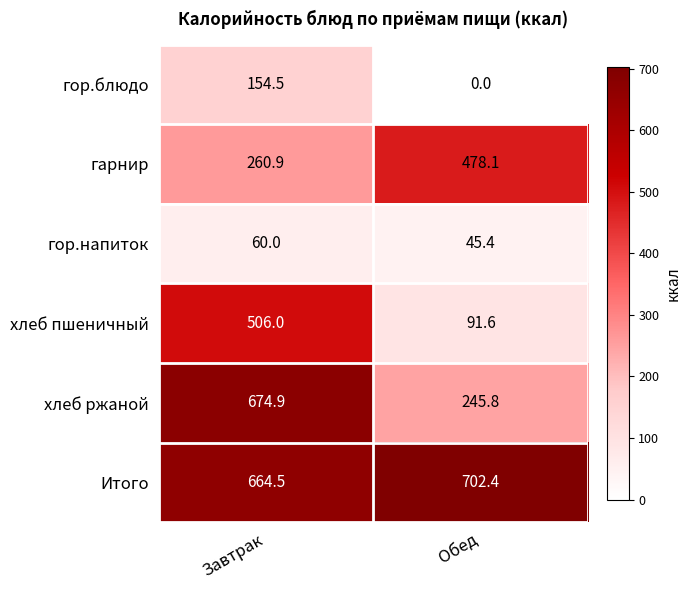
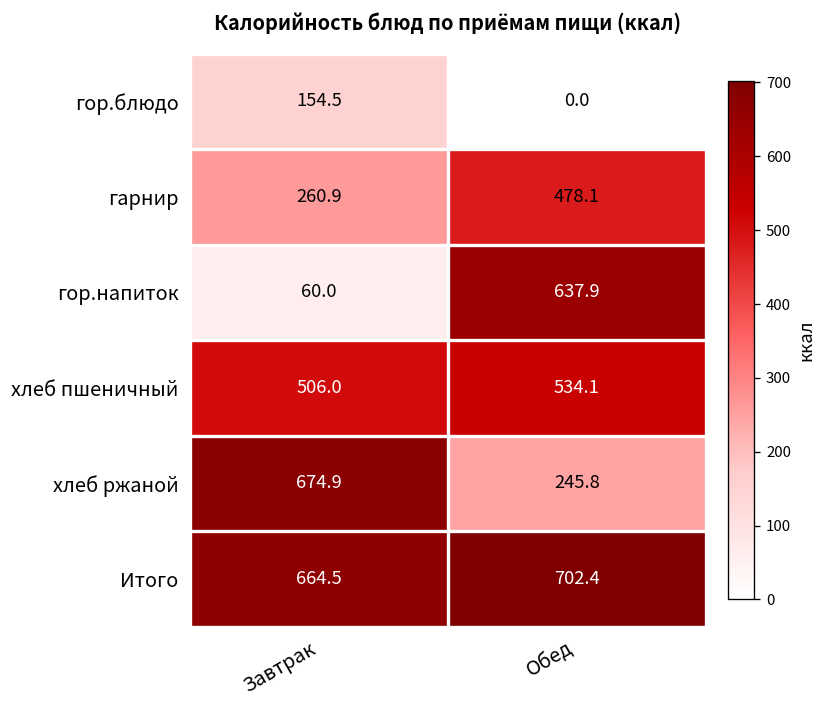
  {
    "гор.блюдо": {
      "Завтрак": 154.5,
      "Обед": 0.0
    },
    "гарнир": {
      "Завтрак": 260.9,
      "Обед": 478.1
    },
    "гор.напиток": {
      "Завтрак": 60.0,
-     "Обед": 45.4
+     "Обед": 637.9
    },
    "хлеб пшеничный": {
      "Завтрак": 506.0,
-     "Обед": 91.6
+     "Обед": 534.1
    },
    "хлеб ржаной": {
      "Завтрак": 674.9,
      "Обед": 245.8
    },
    "Итого": {
      "Завтрак": 664.5,
      "Обед": 702.4
    }
  }
